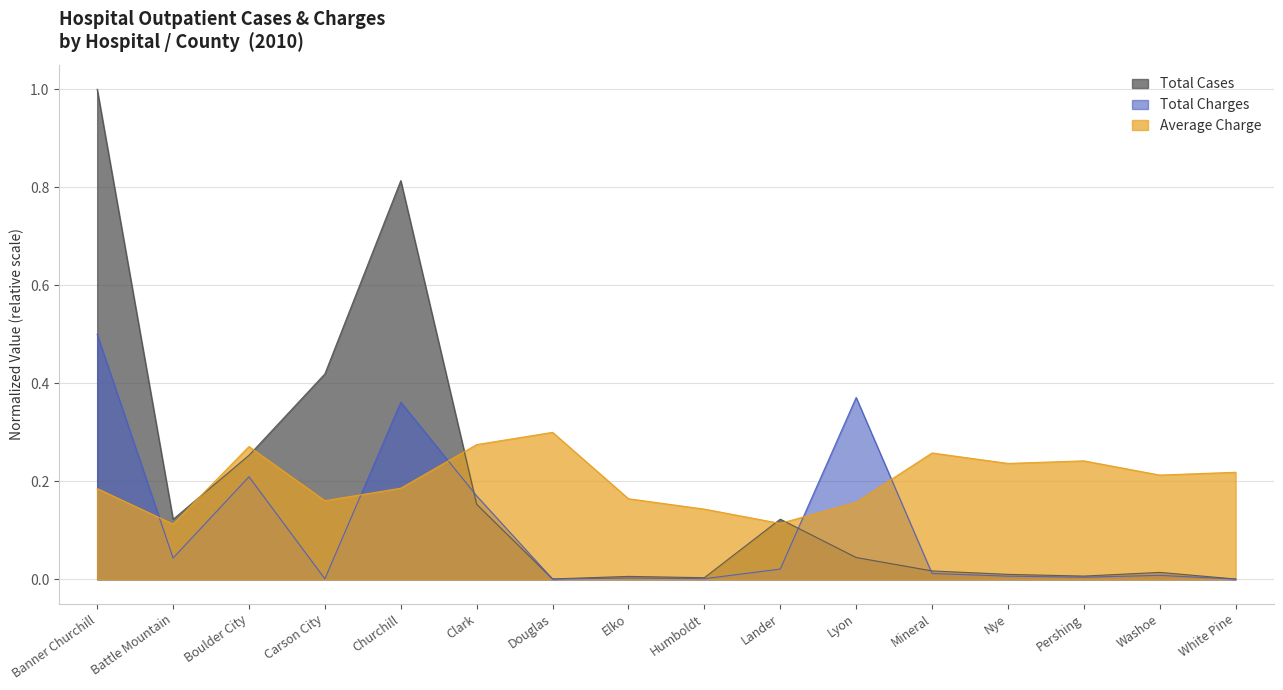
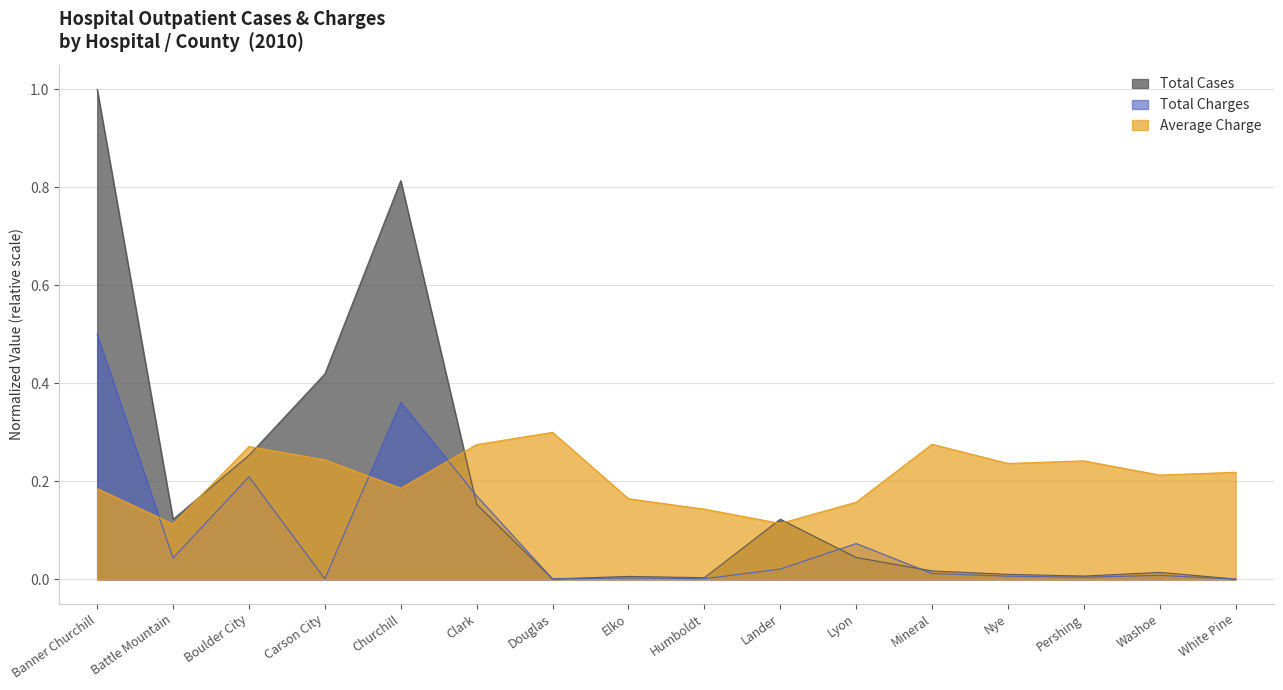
  {
    "Total Cases": {
      "Banner Churchill": 1.00,
      "Battle Mountain": 0.12,
      "Boulder City": 0.25,
      "Carson City": 0.42,
      "Churchill": 0.81,
      "Clark": 0.15,
      "Lander": 0.12,
      "Lyon": 0.04,
      "Mineral": 0.02,
      "Washoe": 0.01
    },
    "Total Charges": {
      "Banner Churchill": 0.50,
      "Battle Mountain": 0.04,
      "Boulder City": 0.21,
      "Carson City": 0.00,
      "Churchill": 0.36,
      "Clark": 0.17,
      "Lander": 0.02,
-     "Lyon": 0.37,
+     "Lyon": 0.07,
      "Mineral": 0.01,
      "Washoe": 0.01
    },
    "Average Charge": {
      "Banner Churchill": 0.19,
      "Battle Mountain": 0.11,
      "Boulder City": 0.27,
-     "Carson City": 0.16,
+     "Carson City": 0.24,
      "Churchill": 0.19,
      "Clark": 0.28,
      "Douglas": 0.30,
      "Elko": 0.16,
      "Humboldt": 0.14,
      "Lander": 0.11,
      "Lyon": 0.16,
-     "Mineral": 0.26,
+     "Mineral": 0.28,
      "Nye": 0.24,
      "Pershing": 0.24,
      "Washoe": 0.21,
      "White Pine": 0.22
    }
  }
